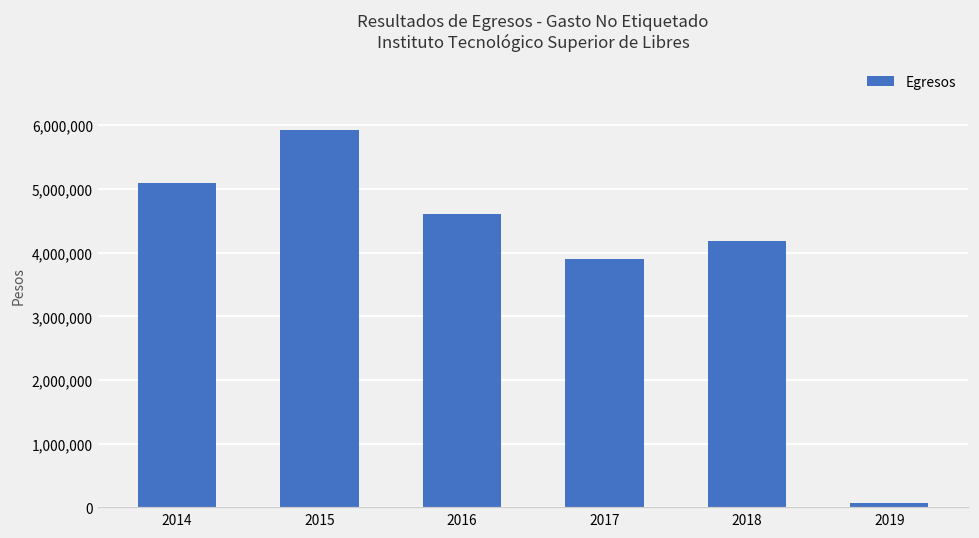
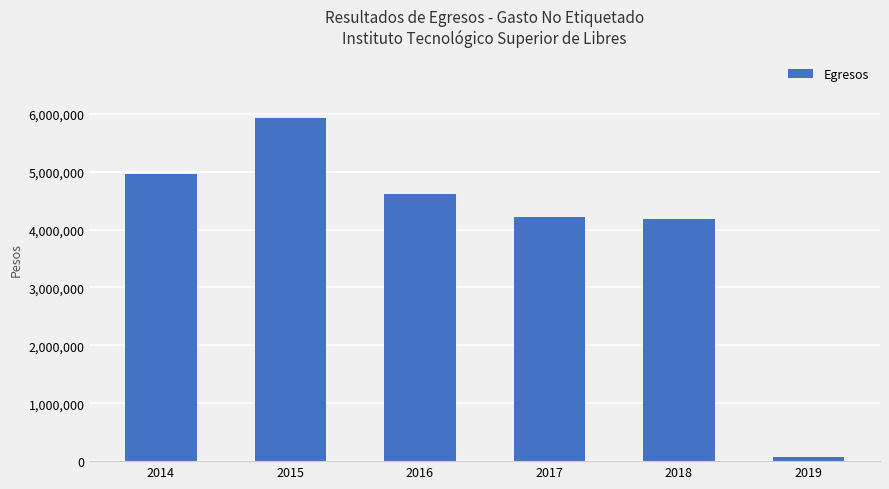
  {
-   "2014": "5,100,000",
+   "2014": "5,000,000",
    "2015": "5,900,000",
    "2016": "4,600,000",
-   "2017": "3,900,000",
+   "2017": "4,200,000",
    "2018": "4,200,000",
    "2019": "100,000"
  }
